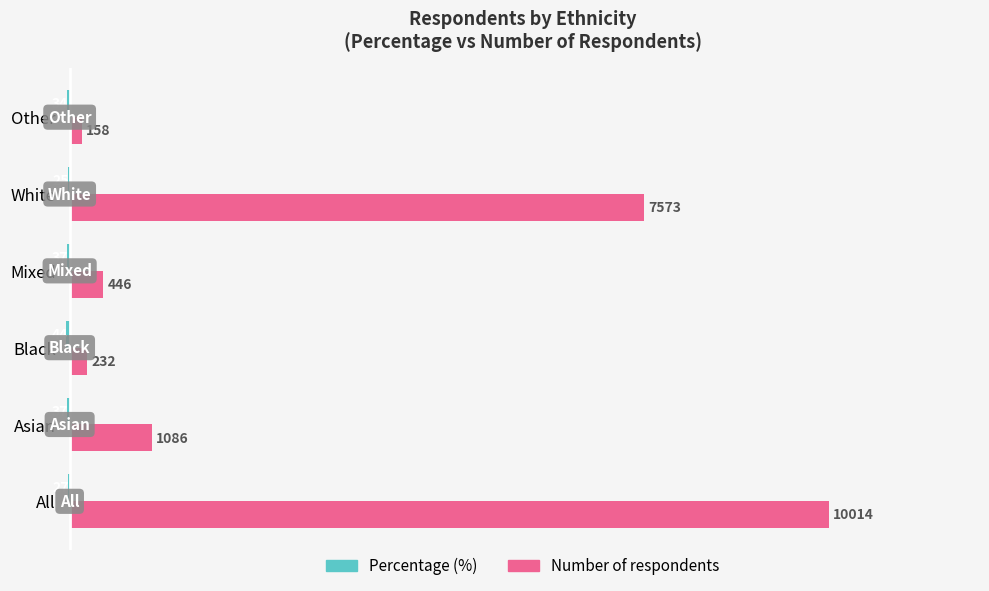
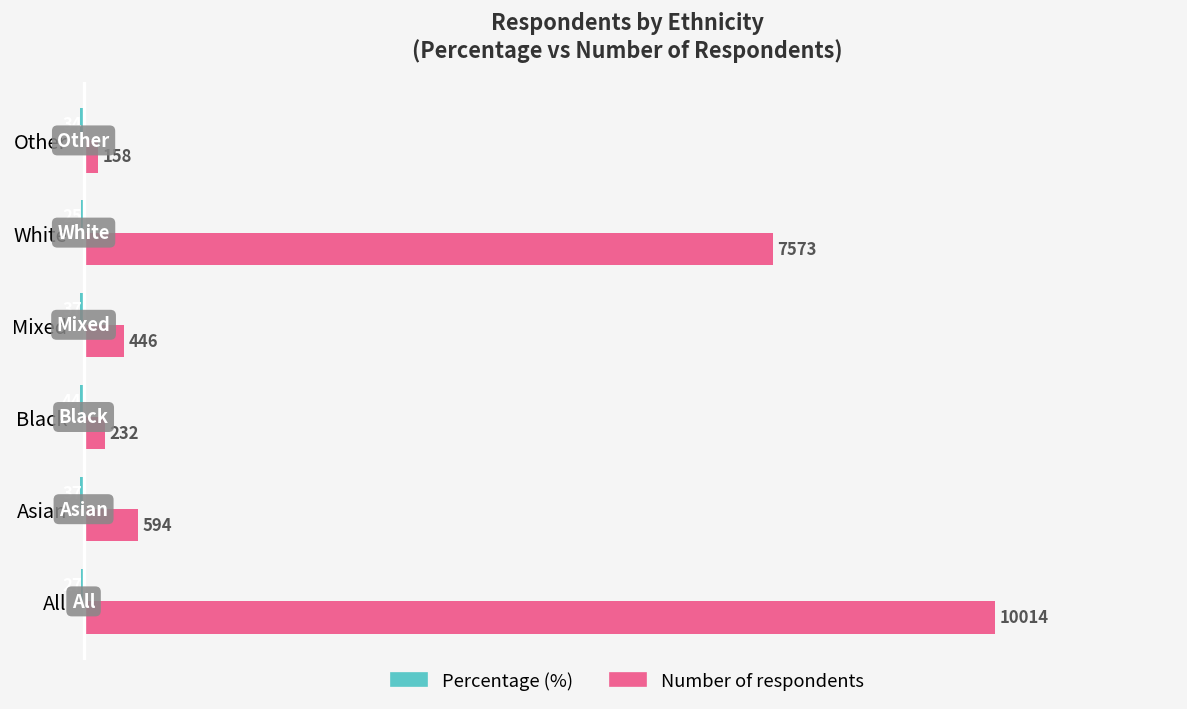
  {
    "Number of respondents": {
      "White": 7573,
      "Mixed": 446,
-     "Asian": 1086,
+     "Asian": 594,
      "All": 10014
    }
  }
